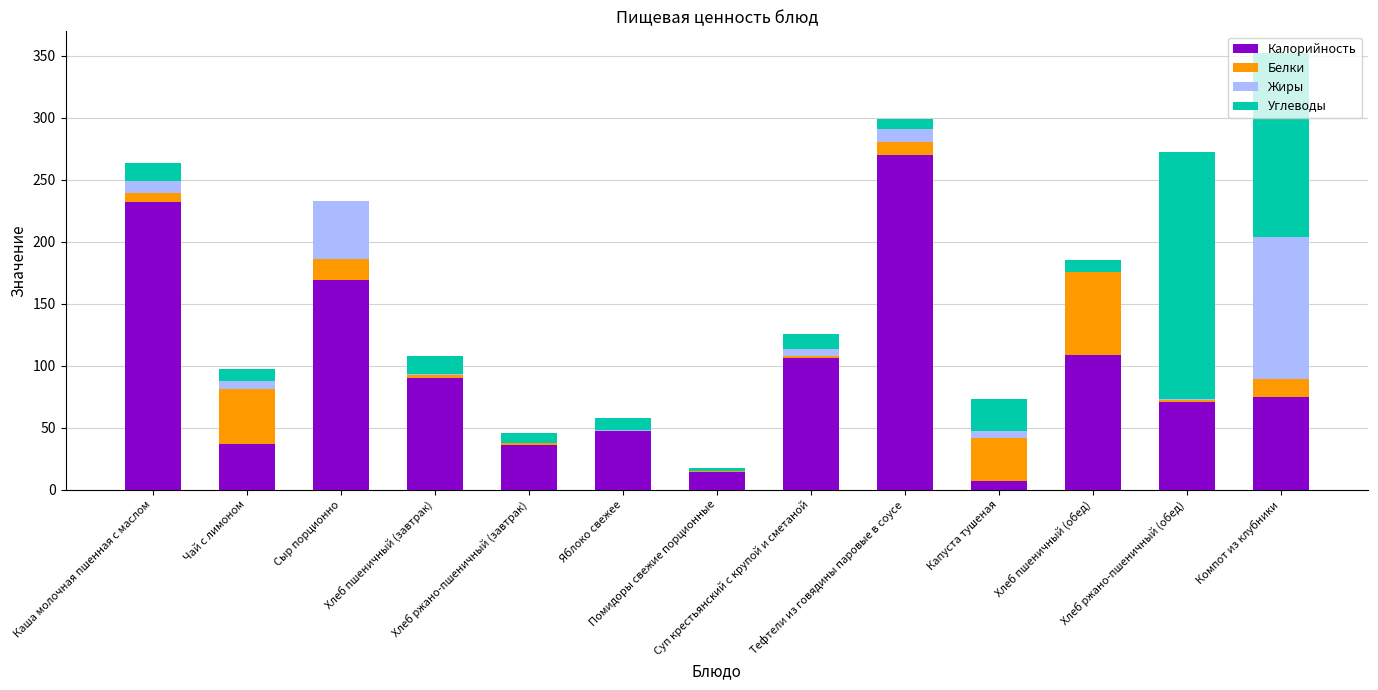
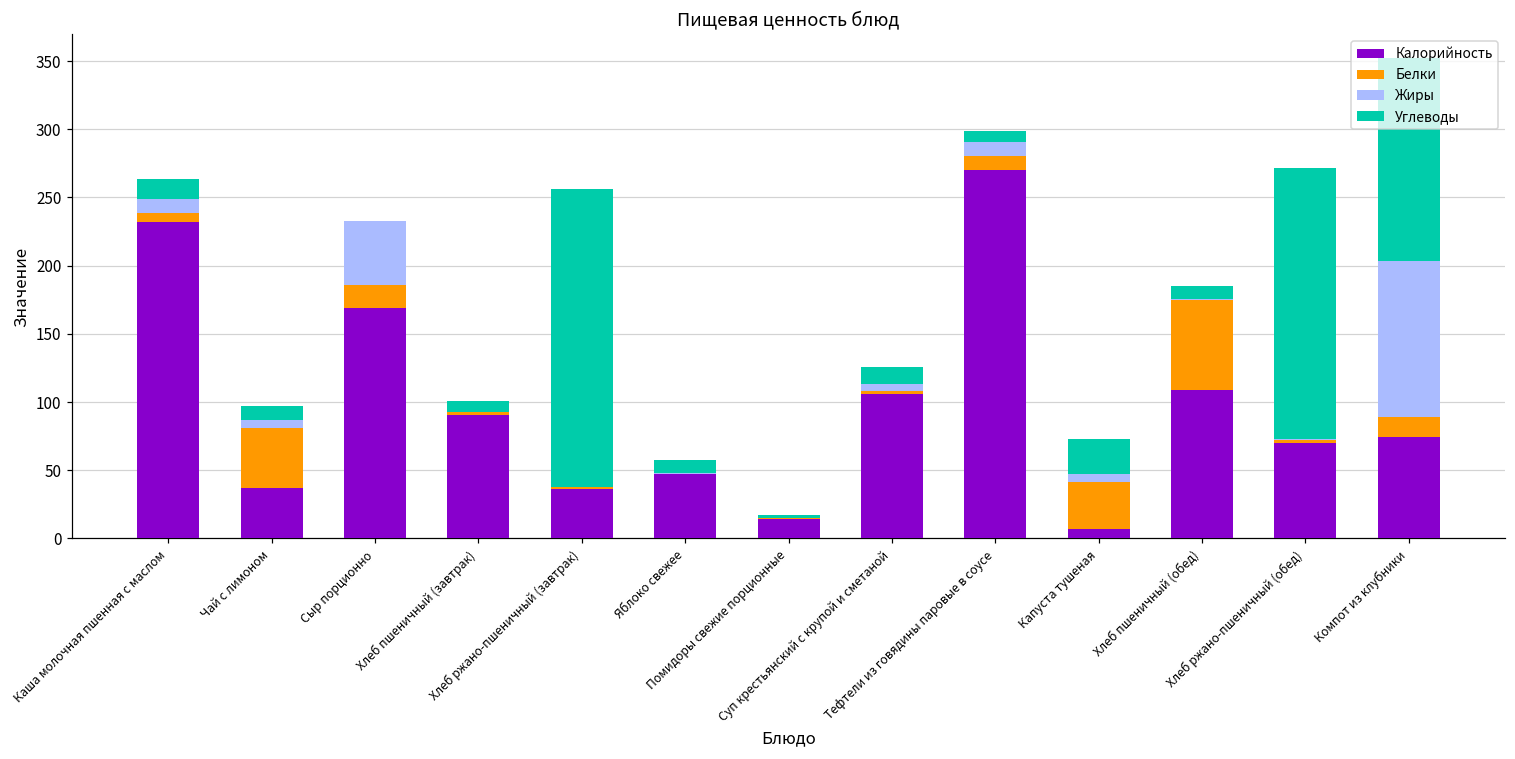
  {
    "Калорийность": {
      "Каша молочная пшенная с маслом": 232,
      "Чай с лимоном": 37,
      "Сыр порционно": 169,
      "Хлеб пшеничный (завтрак)": 90,
      "Хлеб ржано-пшеничный (завтрак)": 36,
      "Яблоко свежее": 47,
      "Помидоры свежие порционные": 14,
      "Суп крестьянский с крупой и сметаной": 106,
      "Тефтели из говядины паровые в соусе": 270,
      "Капуста тушеная": 7,
      "Хлеб пшеничный (обед)": 109,
      "Хлеб ржано-пшеничный (обед)": 70,
      "Компот из клубники": 74
    },
    "Белки": {
      "Каша молочная пшенная с маслом": 7,
      "Чай с лимоном": 44,
      "Сыр порционно": 17,
      "Хлеб пшеничный (завтрак)": 2,
      "Тефтели из говядины паровые в соусе": 10,
      "Капуста тушеная": 35,
      "Хлеб пшеничный (обед)": 67,
      "Компот из клубники": 15
    },
    "Жиры": {
      "Каша молочная пшенная с маслом": 10,
      "Чай с лимоном": 6,
      "Сыр порционно": 47,
      "Суп крестьянский с крупой и сметаной": 6,
      "Тефтели из говядины паровые в соусе": 11,
      "Капуста тушеная": 5,
      "Компот из клубники": 114
    },
    "Углеводы": {
      "Каша молочная пшенная с маслом": 15,
      "Чай с лимоном": 10,
      "Сыр порционно": 0,
-     "Хлеб пшеничный (завтрак)": 15,
-     "Хлеб ржано-пшеничный (завтрак)": 8,
+     "Хлеб пшеничный (завтрак)": 8,
+     "Хлеб ржано-пшеничный (завтрак)": 218,
      "Яблоко свежее": 10,
      "Помидоры свежие порционные": 2,
      "Суп крестьянский с крупой и сметаной": 12,
      "Тефтели из говядины паровые в соусе": 8,
      "Капуста тушеная": 26,
      "Хлеб пшеничный (обед)": 9,
      "Хлеб ржано-пшеничный (обед)": 199
    }
  }
